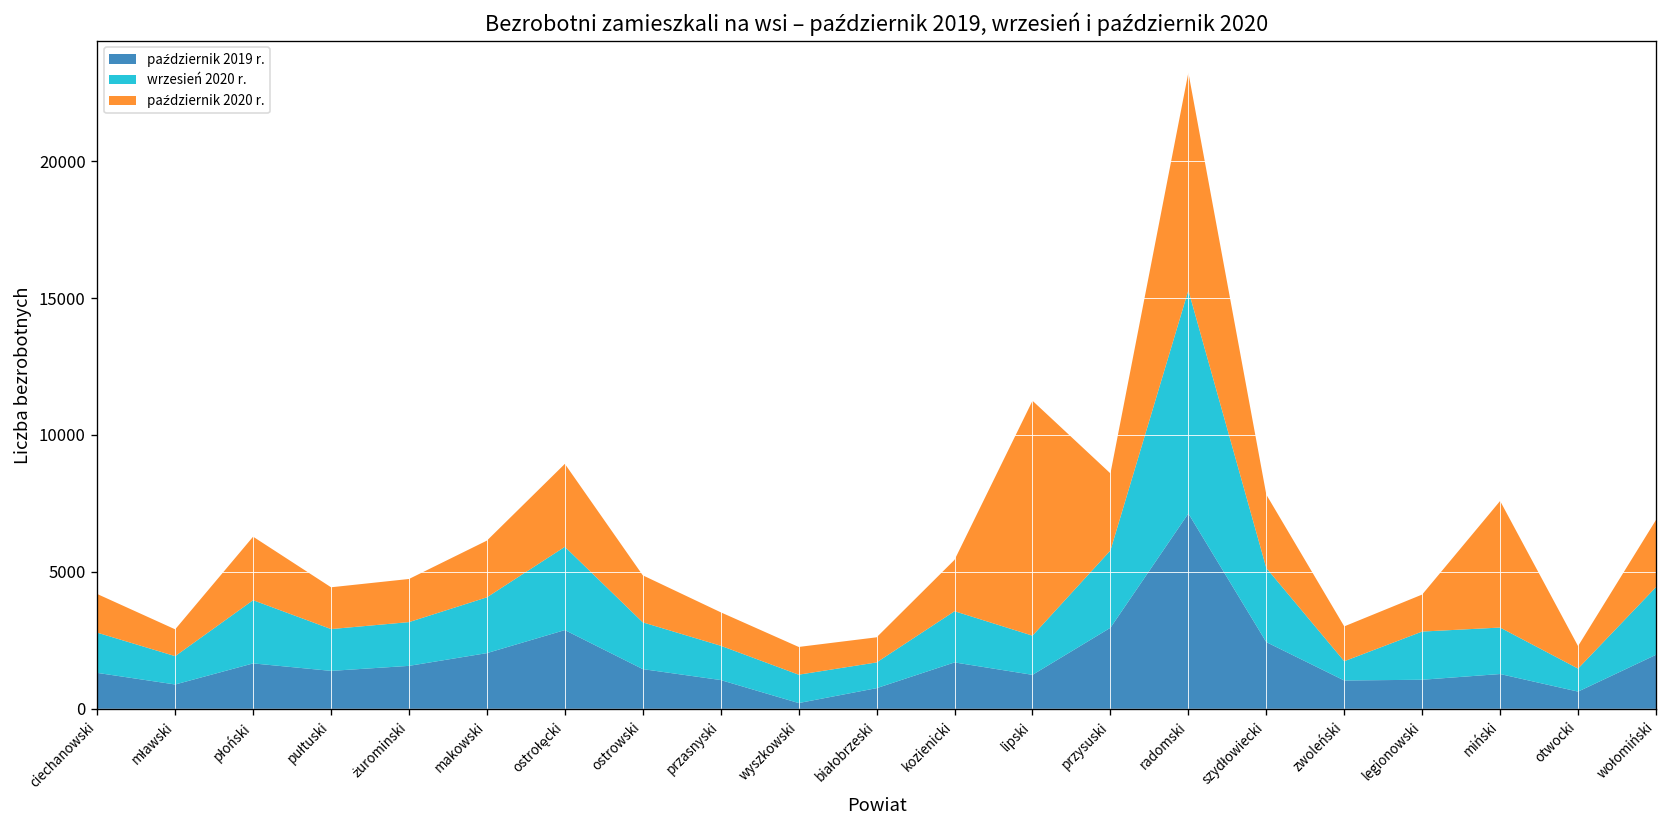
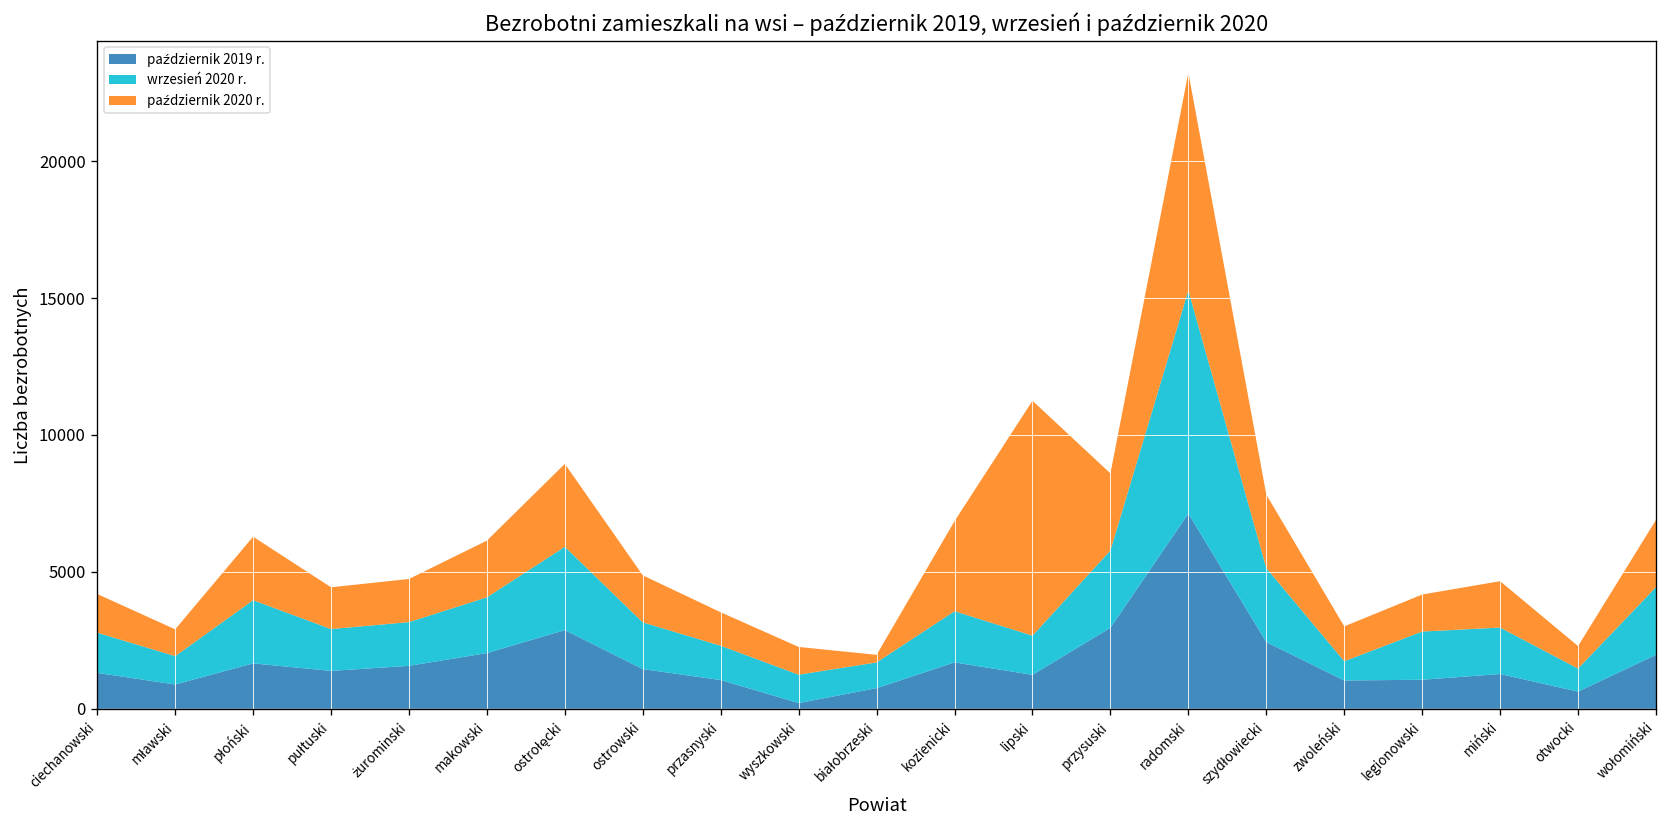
  {
    "październik 2019 r.": {
      "ciechanowski": 1300,
      "mławski": 900,
      "płoński": 1700,
      "pułtuski": 1400,
      "żurominski": 1600,
      "makowski": 2000,
      "ostrołęcki": 2900,
      "ostrowski": 1400,
      "przasnyski": 1000,
      "wyszkowski": 200,
      "białobrzeski": 800,
      "kozienicki": 1700,
      "lipski": 1200,
      "przysuski": 3000,
      "radomski": 7100,
      "szydłowiecki": 2400,
      "zwoleński": 1000,
      "legionowski": 1100,
      "miński": 1300,
      "otwocki": 600,
      "wołomiński": 2000
    },
    "wrzesień 2020 r.": {
      "ciechanowski": 1500,
      "mławski": 1000,
      "płoński": 2300,
      "pułtuski": 1500,
      "żurominski": 1600,
      "makowski": 2000,
      "ostrołęcki": 3000,
      "ostrowski": 1700,
      "przasnyski": 1300,
      "wyszkowski": 1000,
      "białobrzeski": 900,
      "kozienicki": 1900,
      "lipski": 1400,
      "przysuski": 2800,
      "radomski": 8200,
      "szydłowiecki": 2700,
      "zwoleński": 700,
      "legionowski": 1800,
      "miński": 1700,
      "otwocki": 800,
      "wołomiński": 2500
    },
    "październik 2020 r.": {
      "ciechanowski": 1400,
      "mławski": 1000,
      "płoński": 2300,
      "pułtuski": 1500,
      "żurominski": 1600,
      "makowski": 2100,
      "ostrołęcki": 3000,
      "ostrowski": 1700,
      "przasnyski": 1200,
      "wyszkowski": 1000,
-     "białobrzeski": 900,
-     "kozienicki": 1900,
+     "białobrzeski": 300,
+     "kozienicki": 3300,
      "lipski": 8600,
      "przysuski": 2800,
      "radomski": 7900,
      "szydłowiecki": 2700,
      "zwoleński": 1300,
      "legionowski": 1400,
-     "miński": 4600,
+     "miński": 1700,
      "otwocki": 800,
      "wołomiński": 2500
    }
  }
